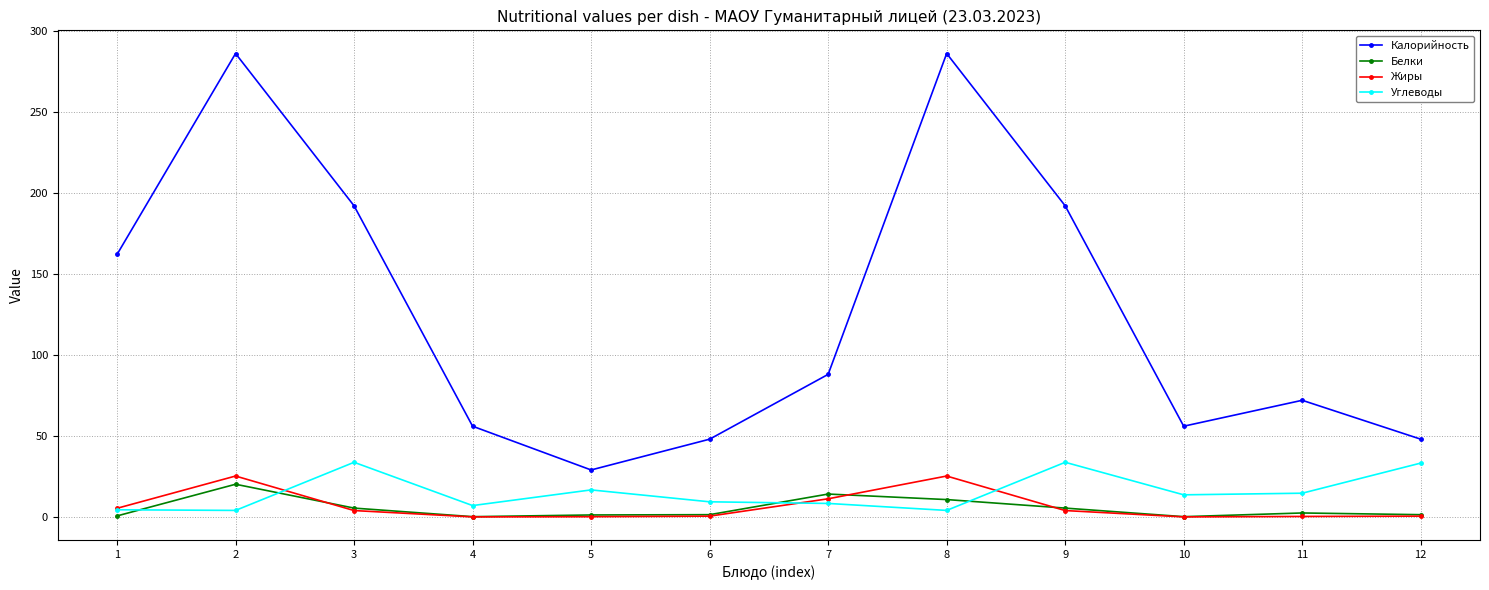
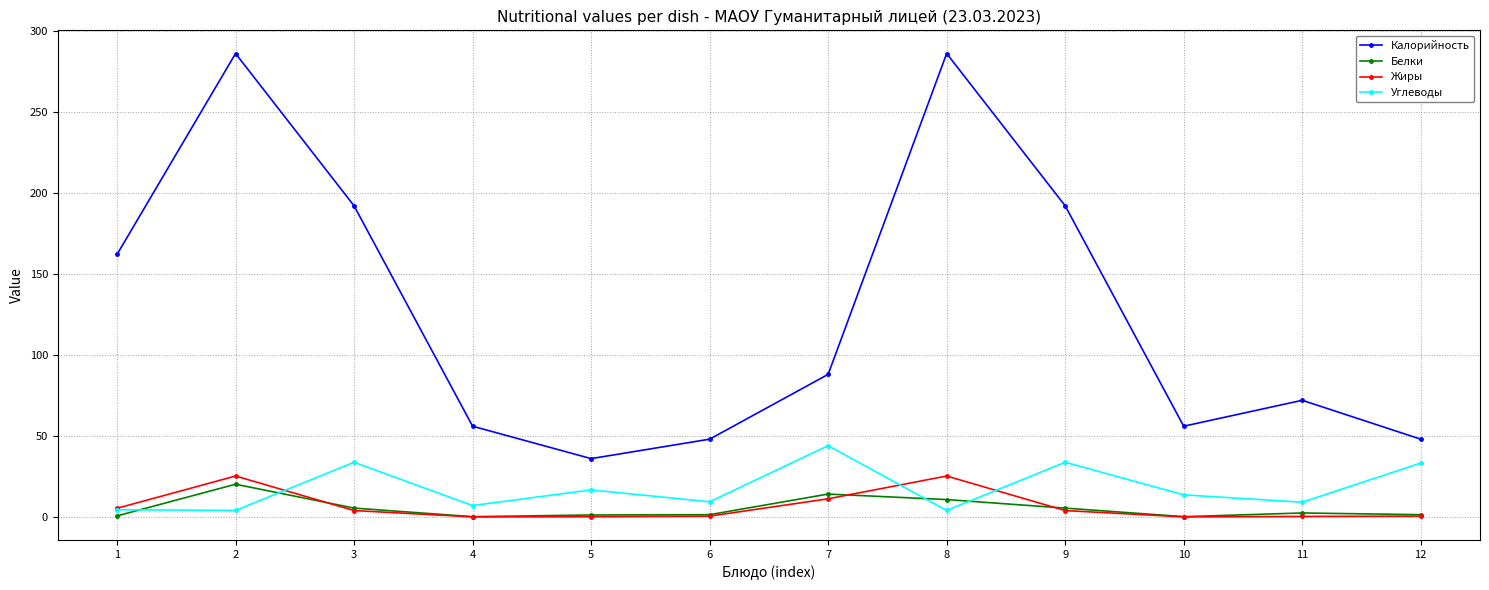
  {
    "Калорийность": {
      "1": 162,
      "2": 286,
      "3": 192,
      "4": 56,
-     "5": 29,
+     "5": 36,
      "6": 48,
      "7": 88,
      "8": 286,
      "9": 192,
      "10": 56,
      "11": 72,
      "12": 48
    },
    "Белки": {
      "1": 1,
      "2": 20,
      "7": 14,
      "8": 11,
      "11": 2
    },
    "Жиры": {
      "2": 25,
      "7": 11,
      "8": 25,
      "11": 0
    },
    "Углеводы": {
      "2": 4,
      "3": 34,
      "4": 7,
      "5": 17,
      "6": 9,
-     "7": 8,
+     "7": 44,
      "8": 4,
      "9": 34,
      "10": 14,
-     "11": 15,
+     "11": 9,
      "12": 33
    }
  }
